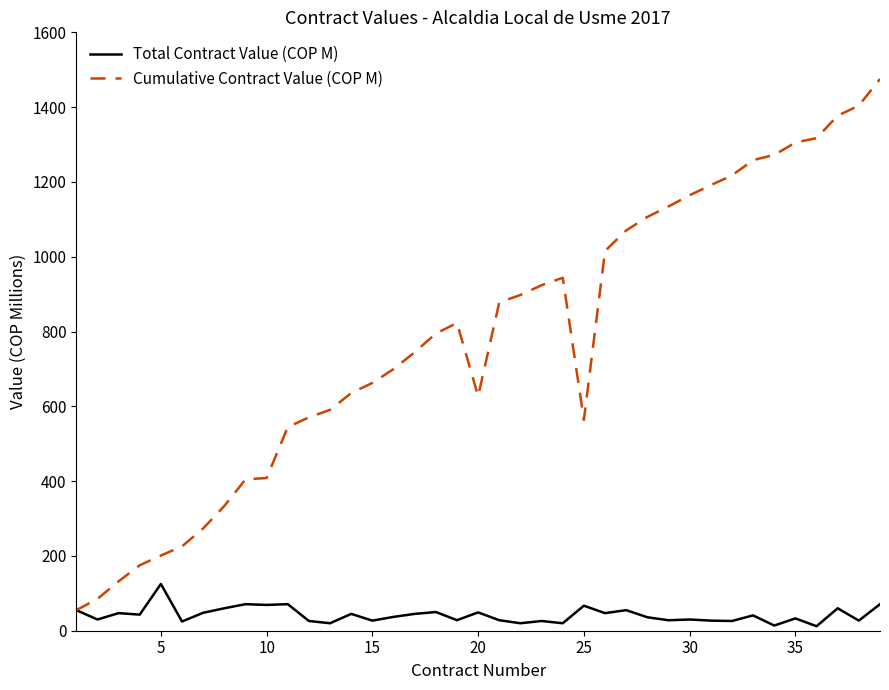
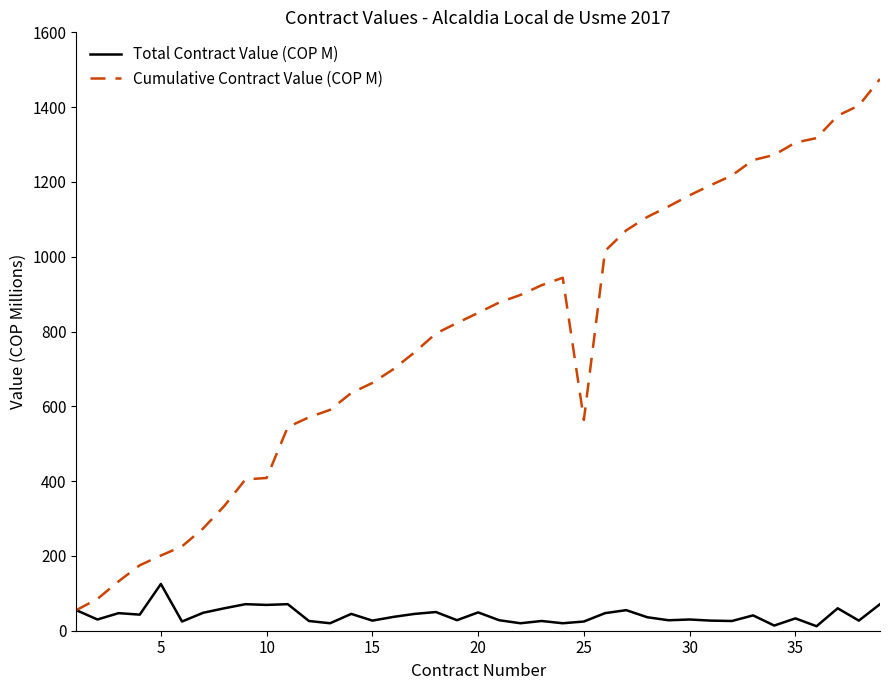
  {
    "Total Contract Value (COP M)": {
      "5": 130,
      "10": 70,
      "15": 30,
      "20": 50,
-     "25": 70,
+     "25": 20,
      "30": 30,
      "35": 30
    },
    "Cumulative Contract Value (COP M)": {
      "5": 200,
      "10": 410,
      "15": 660,
-     "20": 630,
+     "20": 850,
      "25": 560,
      "30": 1160,
      "35": 1310
    }
  }
